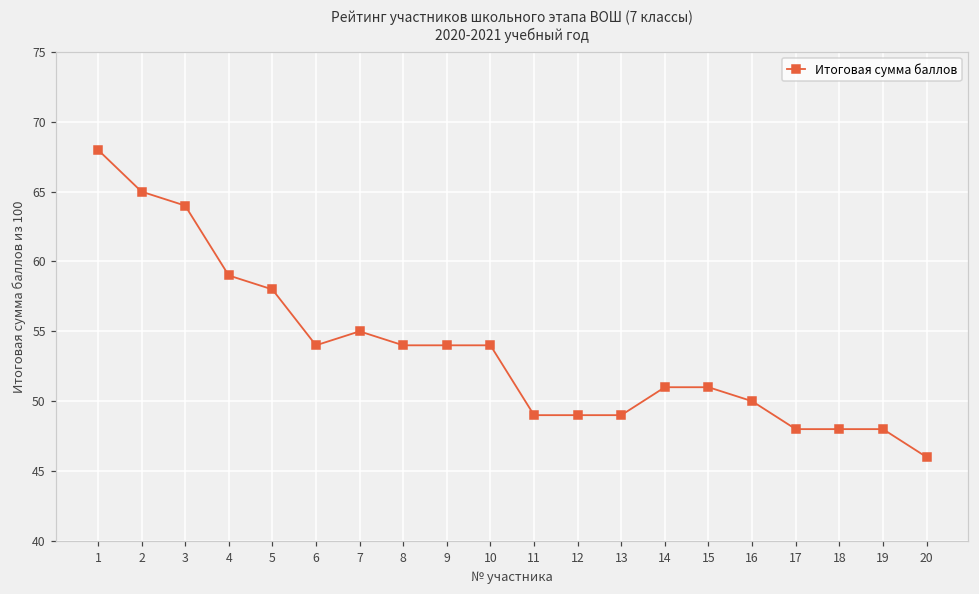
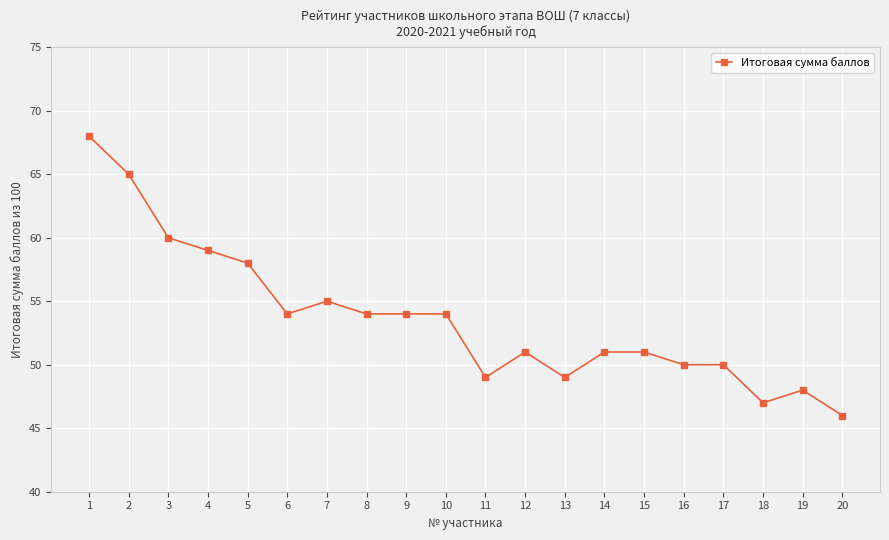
  {
    "1": 68,
    "2": 65,
-   "3": 64,
+   "3": 60,
    "4": 59,
    "5": 58,
    "6": 54,
    "7": 55,
    "8": 54,
    "9": 54,
    "10": 54,
    "11": 49,
-   "12": 49,
+   "12": 51,
    "13": 49,
    "14": 51,
    "15": 51,
    "16": 50,
-   "17": 48,
-   "18": 48,
+   "17": 50,
+   "18": 47,
    "19": 48,
    "20": 46
  }
